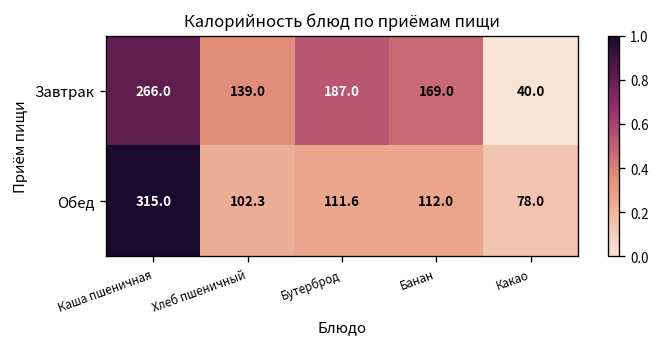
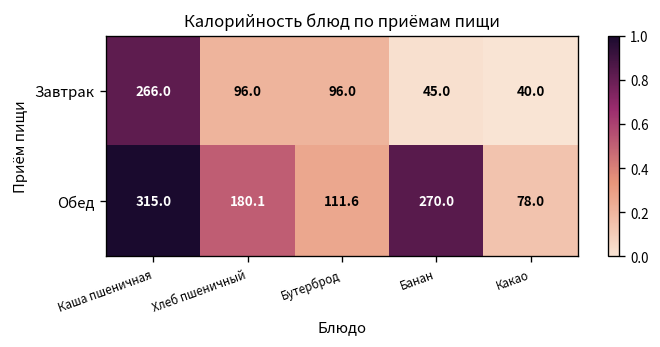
  {
    "Завтрак": {
      "Каша пшеничная": 266.0,
-     "Хлеб пшеничный": 139.0,
-     "Бутерброд": 187.0,
-     "Банан": 169.0,
+     "Хлеб пшеничный": 96.0,
+     "Бутерброд": 96.0,
+     "Банан": 45.0,
      "Какао": 40.0
    },
    "Обед": {
      "Каша пшеничная": 315.0,
-     "Хлеб пшеничный": 102.3,
+     "Хлеб пшеничный": 180.1,
      "Бутерброд": 111.6,
-     "Банан": 112.0,
+     "Банан": 270.0,
      "Какао": 78.0
    }
  }
